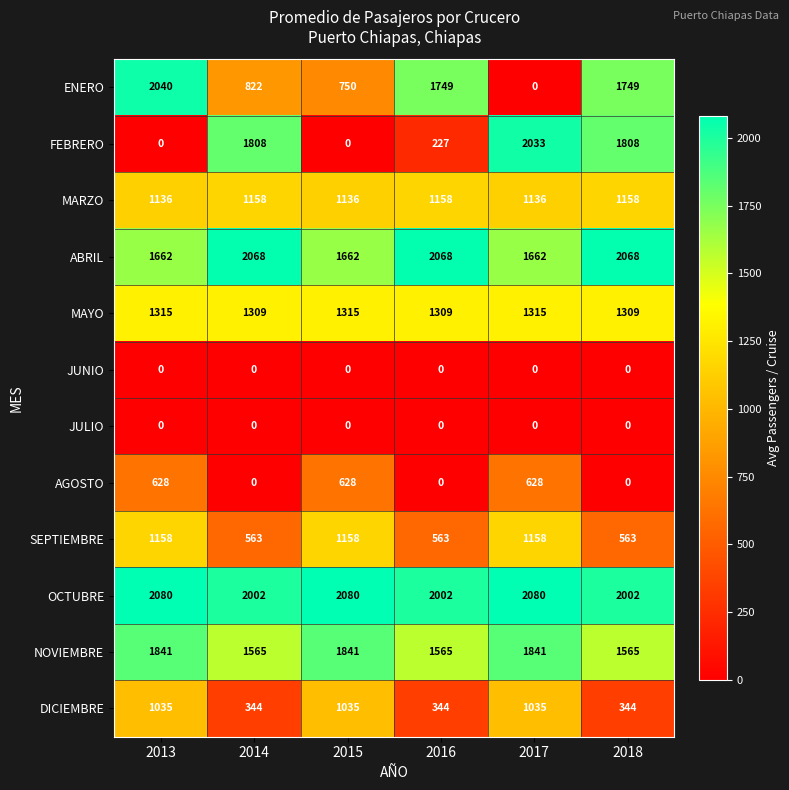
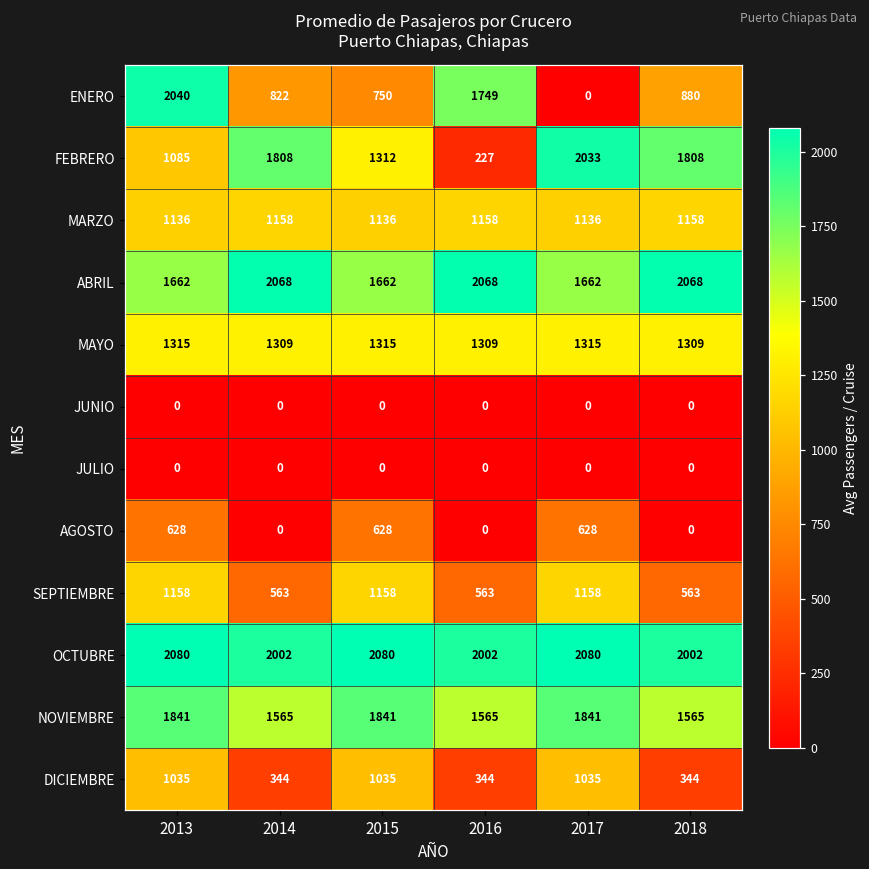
  {
    "ENERO": {
      "2013": 2040,
      "2014": 822,
      "2015": 750,
      "2016": 1749,
      "2017": 0,
-     "2018": 1749
+     "2018": 880
    },
    "FEBRERO": {
-     "2013": 0,
+     "2013": 1085,
      "2014": 1808,
-     "2015": 0,
+     "2015": 1312,
      "2016": 227,
      "2017": 2033,
      "2018": 1808
    },
    "MARZO": {
      "2013": 1136,
      "2014": 1158,
      "2015": 1136,
      "2016": 1158,
      "2017": 1136,
      "2018": 1158
    },
    "ABRIL": {
      "2013": 1662,
      "2014": 2068,
      "2015": 1662,
      "2016": 2068,
      "2017": 1662,
      "2018": 2068
    },
    "MAYO": {
      "2013": 1315,
      "2014": 1309,
      "2015": 1315,
      "2016": 1309,
      "2017": 1315,
      "2018": 1309
    },
    "JUNIO": {
      "2013": 0,
      "2014": 0,
      "2015": 0,
      "2016": 0,
      "2017": 0,
      "2018": 0
    },
    "JULIO": {
      "2013": 0,
      "2014": 0,
      "2015": 0,
      "2016": 0,
      "2017": 0,
      "2018": 0
    },
    "AGOSTO": {
      "2013": 628,
      "2014": 0,
      "2015": 628,
      "2016": 0,
      "2017": 628,
      "2018": 0
    },
    "SEPTIEMBRE": {
      "2013": 1158,
      "2014": 563,
      "2015": 1158,
      "2016": 563,
      "2017": 1158,
      "2018": 563
    },
    "OCTUBRE": {
      "2013": 2080,
      "2014": 2002,
      "2015": 2080,
      "2016": 2002,
      "2017": 2080,
      "2018": 2002
    },
    "NOVIEMBRE": {
      "2013": 1841,
      "2014": 1565,
      "2015": 1841,
      "2016": 1565,
      "2017": 1841,
      "2018": 1565
    },
    "DICIEMBRE": {
      "2013": 1035,
      "2014": 344,
      "2015": 1035,
      "2016": 344,
      "2017": 1035,
      "2018": 344
    }
  }
